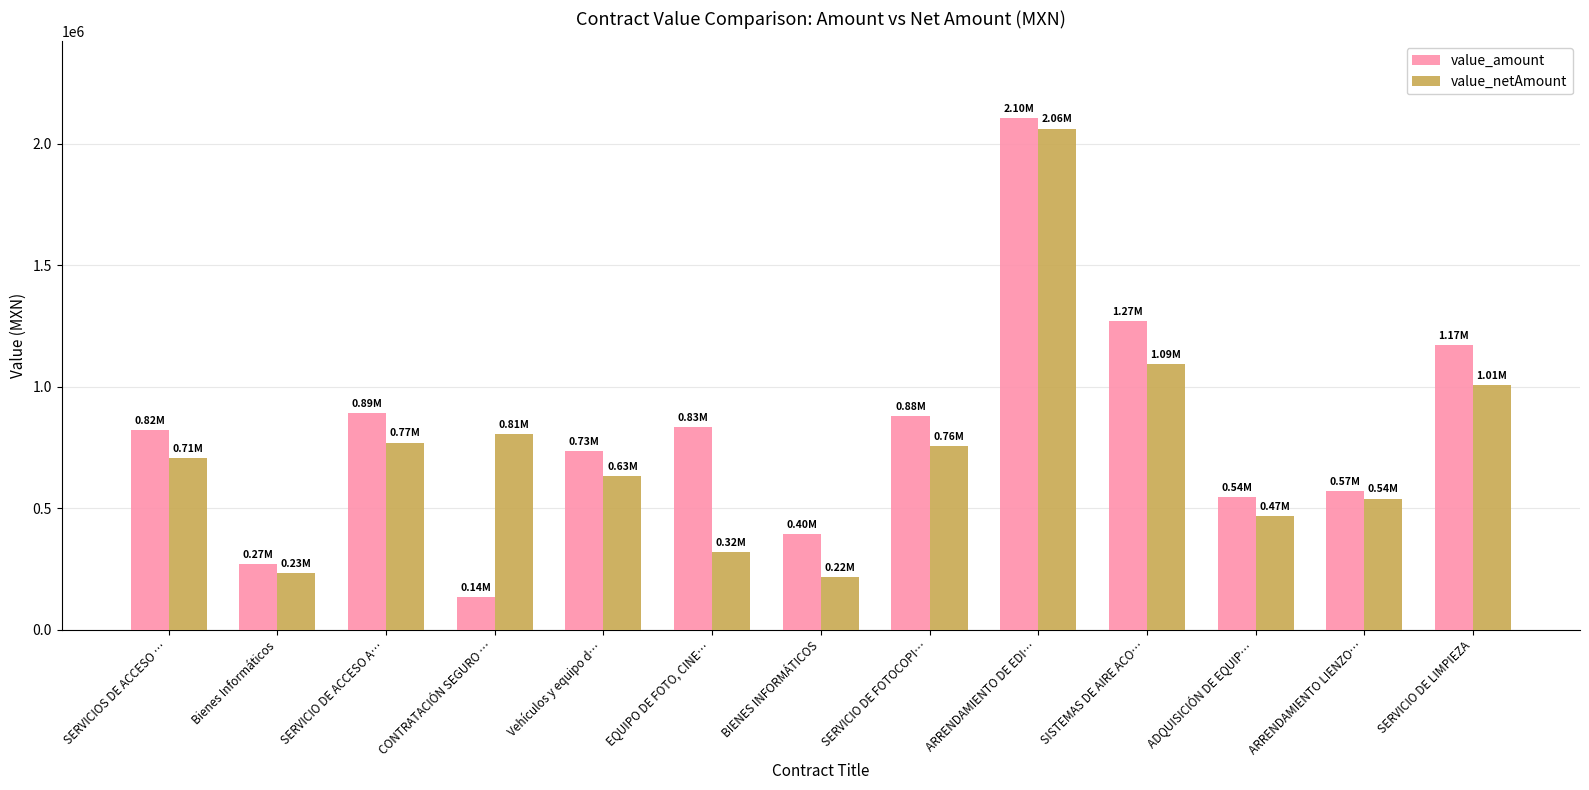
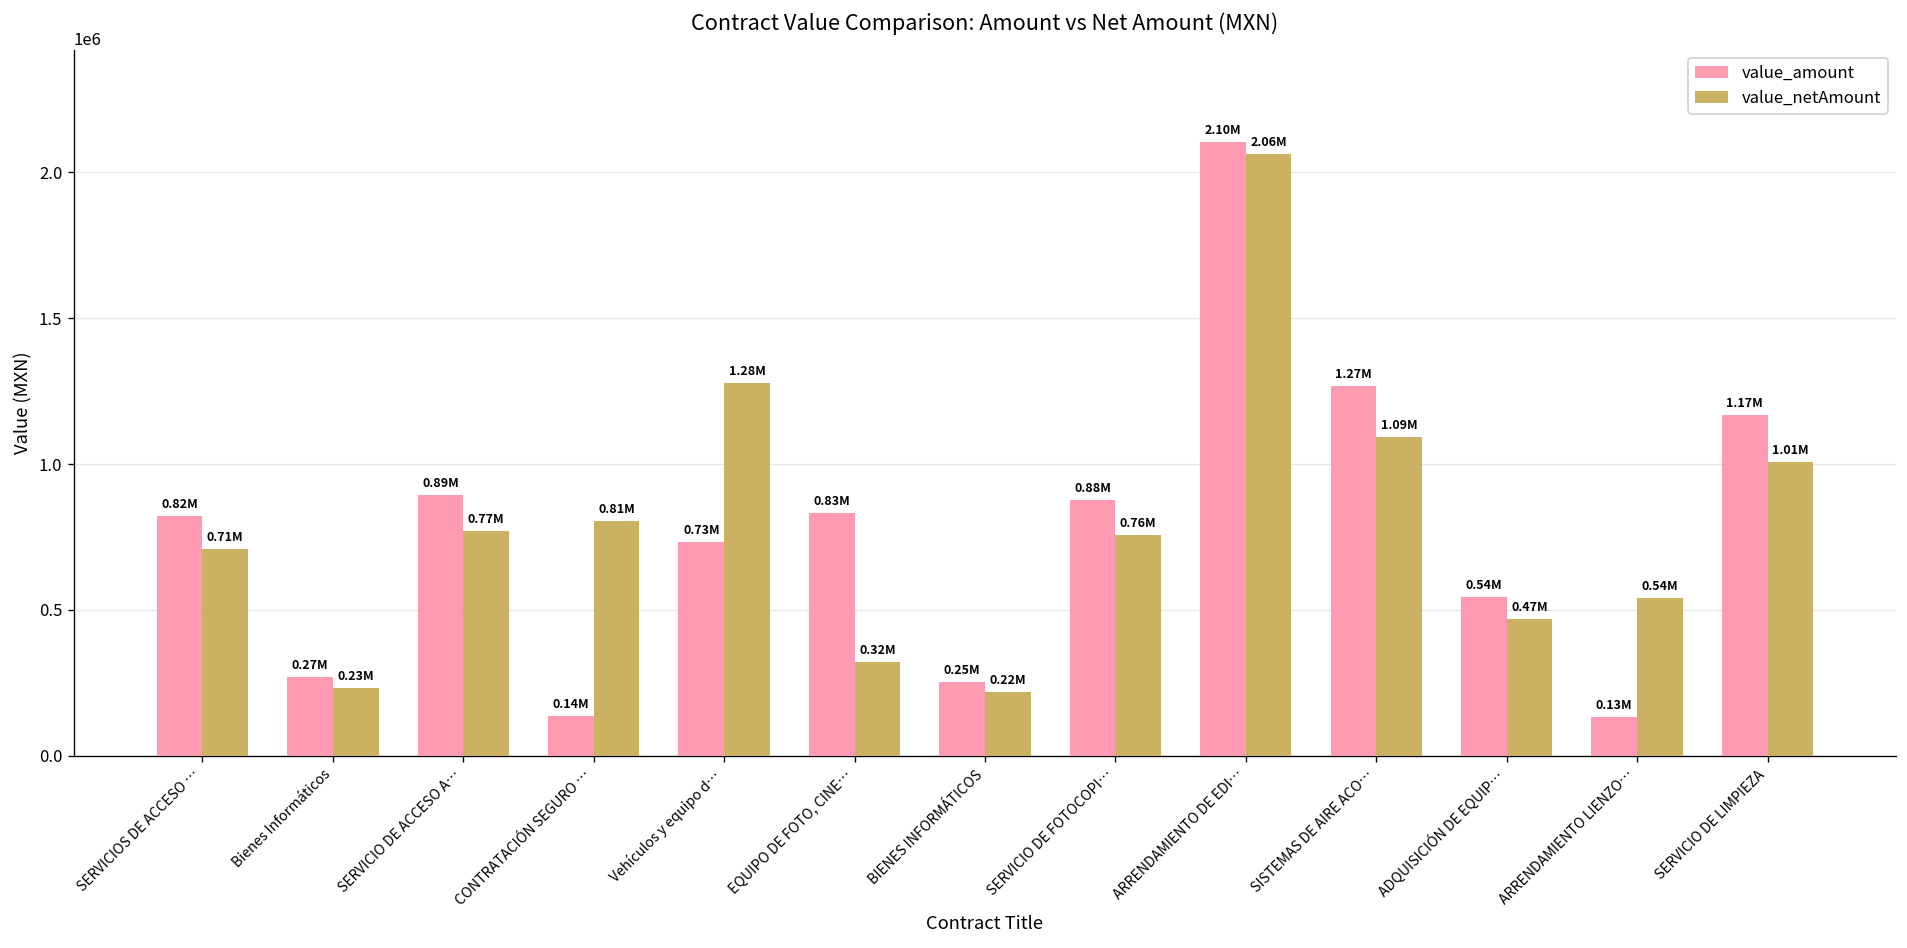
  {
    "value_amount": {
      "SERVICIOS DE ACCESO …": "0.82M",
      "Bienes Informáticos": "0.27M",
      "SERVICIO DE ACCESO A…": "0.89M",
      "CONTRATACIÓN SEGURO …": "0.14M",
      "Vehículos y equipo d…": "0.73M",
      "EQUIPO DE FOTO, CINE…": "0.83M",
-     "BIENES INFORMÁTICOS": "0.40M",
+     "BIENES INFORMÁTICOS": "0.25M",
      "SERVICIO DE FOTOCOPI…": "0.88M",
      "ARRENDAMIENTO DE EDI…": "2.10M",
      "SISTEMAS DE AIRE ACO…": "1.27M",
      "ADQUISICIÓN DE EQUIP…": "0.54M",
-     "ARRENDAMIENTO LIENZO…": "0.57M",
+     "ARRENDAMIENTO LIENZO…": "0.13M",
      "SERVICIO DE LIMPIEZA": "1.17M"
    },
    "value_netAmount": {
      "SERVICIOS DE ACCESO …": "0.71M",
      "Bienes Informáticos": "0.23M",
      "SERVICIO DE ACCESO A…": "0.77M",
      "CONTRATACIÓN SEGURO …": "0.81M",
-     "Vehículos y equipo d…": "0.63M",
+     "Vehículos y equipo d…": "1.28M",
      "EQUIPO DE FOTO, CINE…": "0.32M",
      "BIENES INFORMÁTICOS": "0.22M",
      "SERVICIO DE FOTOCOPI…": "0.76M",
      "ARRENDAMIENTO DE EDI…": "2.06M",
      "SISTEMAS DE AIRE ACO…": "1.09M",
      "ADQUISICIÓN DE EQUIP…": "0.47M",
      "ARRENDAMIENTO LIENZO…": "0.54M",
      "SERVICIO DE LIMPIEZA": "1.01M"
    }
  }
